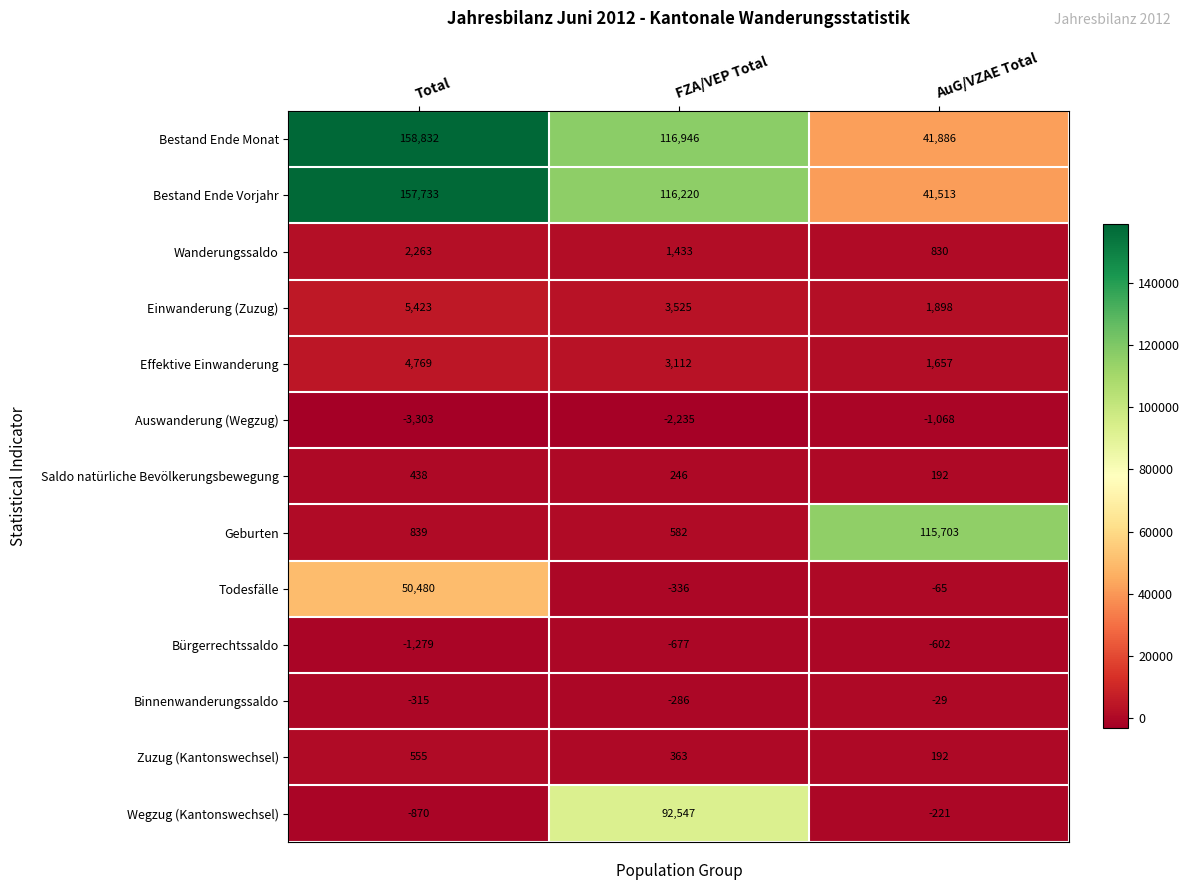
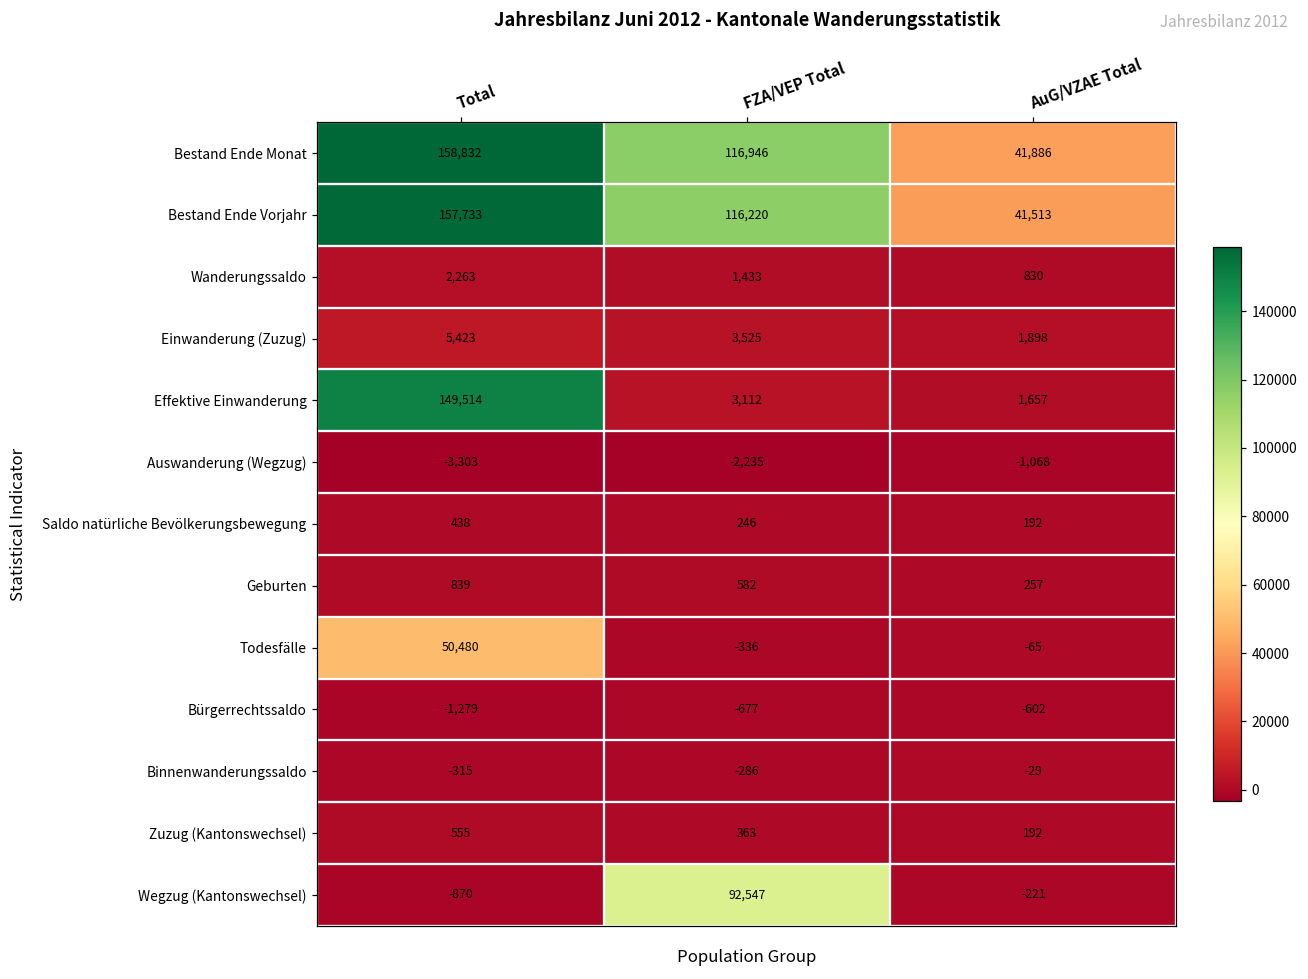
  {
    "Bestand Ende Monat": {
      "Total": "158,832",
      "FZA/VEP Total": "116,946",
      "AuG/VZAE Total": "41,886"
    },
    "Bestand Ende Vorjahr": {
      "Total": "157,733",
      "FZA/VEP Total": "116,220",
      "AuG/VZAE Total": "41,513"
    },
    "Wanderungssaldo": {
      "Total": "2,263",
      "FZA/VEP Total": "1,433",
      "AuG/VZAE Total": "830"
    },
    "Einwanderung (Zuzug)": {
      "Total": "5,423",
      "FZA/VEP Total": "3,525",
      "AuG/VZAE Total": "1,898"
    },
    "Effektive Einwanderung": {
-     "Total": "4,769",
+     "Total": "149,514",
      "FZA/VEP Total": "3,112",
      "AuG/VZAE Total": "1,657"
    },
    "Auswanderung (Wegzug)": {
      "Total": "-3,303",
      "FZA/VEP Total": "-2,235",
      "AuG/VZAE Total": "-1,068"
    },
    "Saldo natürliche Bevölkerungsbewegung": {
      "Total": "438",
      "FZA/VEP Total": "246",
      "AuG/VZAE Total": "192"
    },
    "Geburten": {
      "Total": "839",
      "FZA/VEP Total": "582",
-     "AuG/VZAE Total": "115,703"
+     "AuG/VZAE Total": "257"
    },
    "Todesfälle": {
      "Total": "50,480",
      "FZA/VEP Total": "-336",
      "AuG/VZAE Total": "-65"
    },
    "Bürgerrechtssaldo": {
      "Total": "-1,279",
      "FZA/VEP Total": "-677",
      "AuG/VZAE Total": "-602"
    },
    "Binnenwanderungssaldo": {
      "Total": "-315",
      "FZA/VEP Total": "-286",
      "AuG/VZAE Total": "-29"
    },
    "Zuzug (Kantonswechsel)": {
      "Total": "555",
      "FZA/VEP Total": "363",
      "AuG/VZAE Total": "192"
    },
    "Wegzug (Kantonswechsel)": {
      "Total": "-870",
      "FZA/VEP Total": "92,547",
      "AuG/VZAE Total": "-221"
    }
  }
